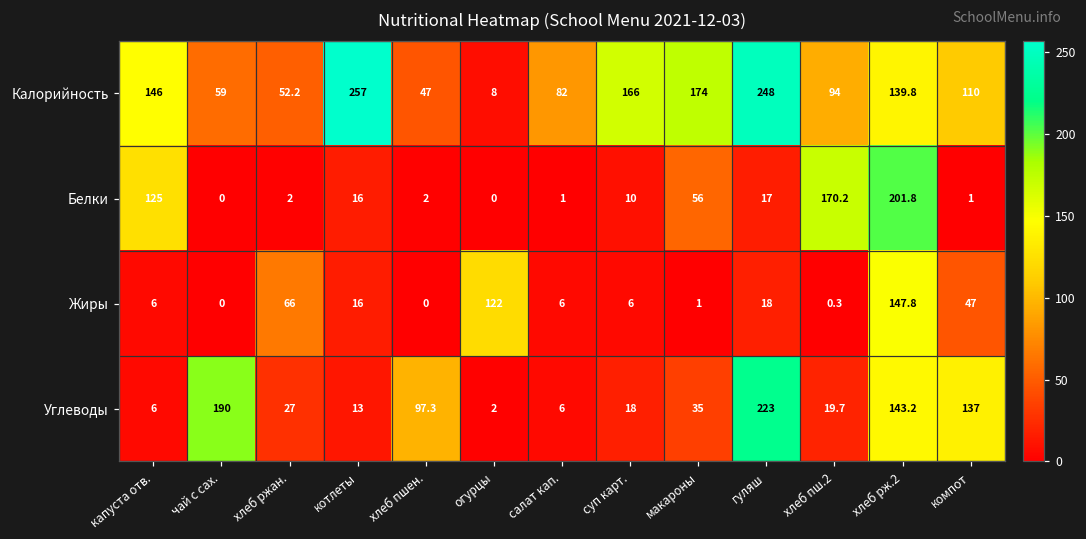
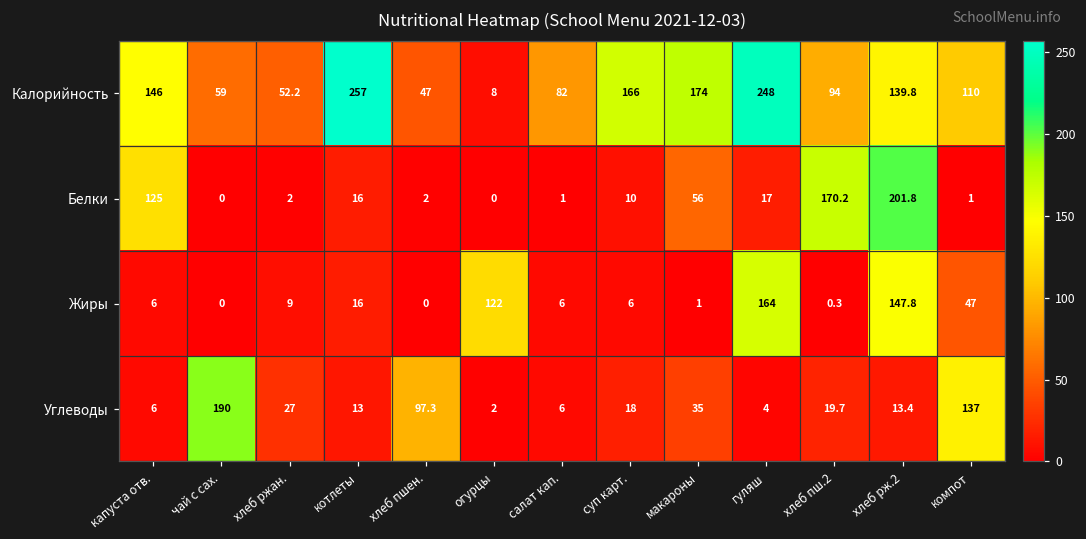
  {
    "Калорийность": {
      "капуста отв.": 146,
      "чай с сах.": 59,
      "хлеб ржан.": 52.2,
      "котлеты": 257,
      "хлеб пшен.": 47,
      "огурцы": 8,
      "салат кап.": 82,
      "суп карт.": 166,
      "макароны": 174,
      "гуляш": 248,
      "хлеб пш.2": 94,
      "хлеб рж.2": 139.8,
      "компот": 110
    },
    "Белки": {
      "капуста отв.": 125,
      "чай с сах.": 0,
      "хлеб ржан.": 2,
      "котлеты": 16,
      "хлеб пшен.": 2,
      "огурцы": 0,
      "салат кап.": 1,
      "суп карт.": 10,
      "макароны": 56,
      "гуляш": 17,
      "хлеб пш.2": 170.2,
      "хлеб рж.2": 201.8,
      "компот": 1
    },
    "Жиры": {
      "капуста отв.": 6,
      "чай с сах.": 0,
-     "хлеб ржан.": 66,
+     "хлеб ржан.": 9,
      "котлеты": 16,
      "хлеб пшен.": 0,
      "огурцы": 122,
      "салат кап.": 6,
      "суп карт.": 6,
      "макароны": 1,
-     "гуляш": 18,
+     "гуляш": 164,
      "хлеб пш.2": 0.3,
      "хлеб рж.2": 147.8,
      "компот": 47
    },
    "Углеводы": {
      "капуста отв.": 6,
      "чай с сах.": 190,
      "хлеб ржан.": 27,
      "котлеты": 13,
      "хлеб пшен.": 97.3,
      "огурцы": 2,
      "салат кап.": 6,
      "суп карт.": 18,
      "макароны": 35,
-     "гуляш": 223,
+     "гуляш": 4,
      "хлеб пш.2": 19.7,
-     "хлеб рж.2": 143.2,
+     "хлеб рж.2": 13.4,
      "компот": 137
    }
  }
